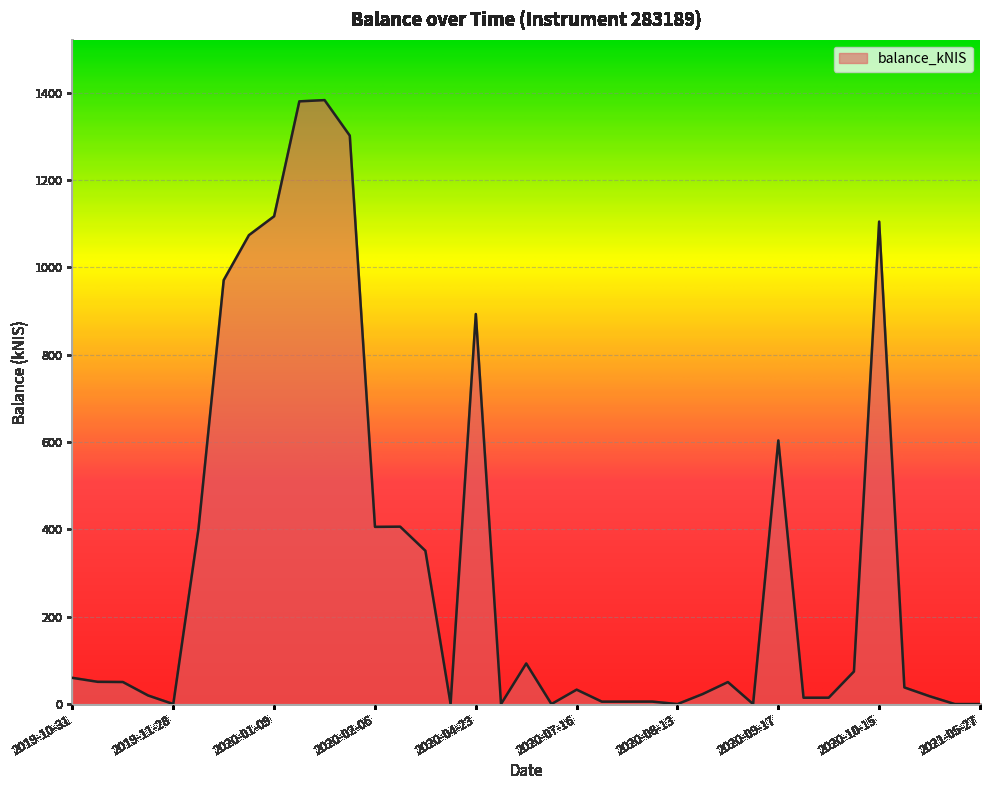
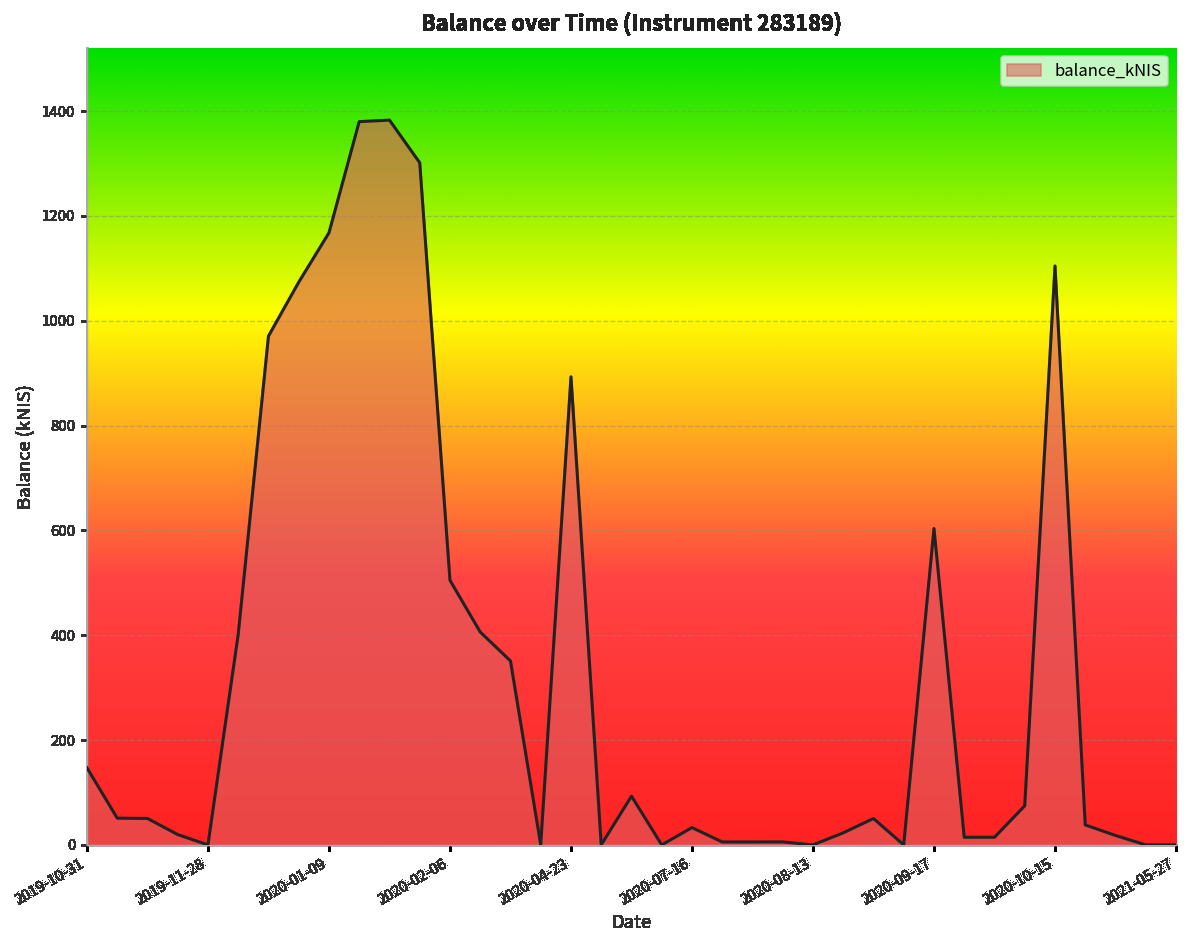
  {
-   "2019-10-31": 60,
+   "2019-10-31": 150,
    "2019-11-28": 0,
-   "2020-01-09": 1120,
-   "2020-02-06": 410,
+   "2020-01-09": 1170,
+   "2020-02-06": 500,
    "2020-04-23": 890,
    "2020-07-16": 30,
    "2020-08-13": 0,
    "2020-09-17": 600,
    "2020-10-15": 1100,
    "2021-05-27": 0
  }
